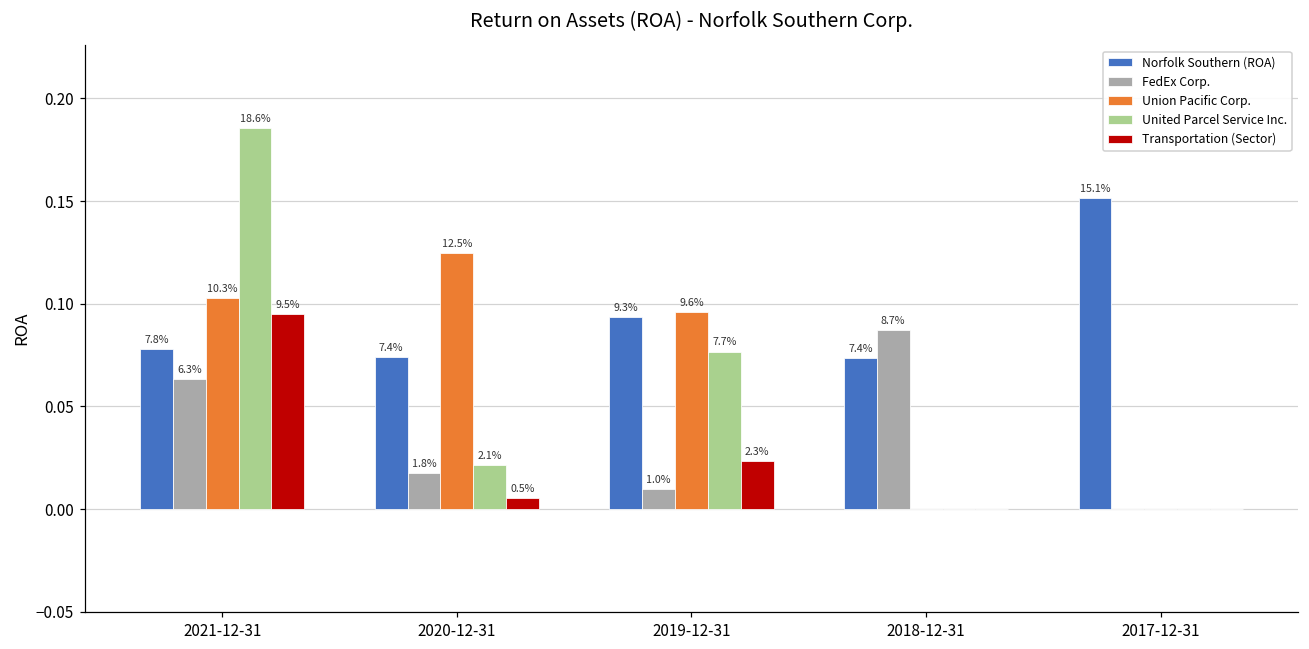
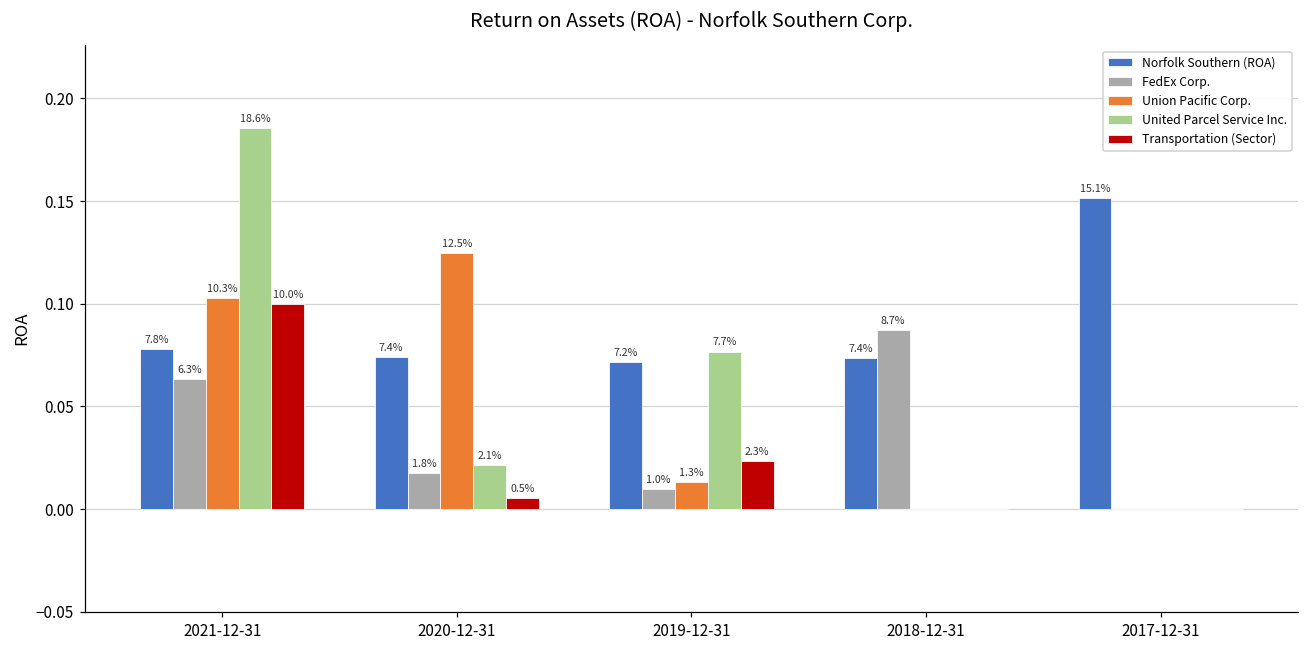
  {
    "Norfolk Southern (ROA)": {
      "2021-12-31": "7.8%",
      "2020-12-31": "7.4%",
-     "2019-12-31": "9.3%",
+     "2019-12-31": "7.2%",
      "2018-12-31": "7.4%",
      "2017-12-31": "15.1%"
    },
    "Union Pacific Corp.": {
      "2021-12-31": "10.3%",
      "2020-12-31": "12.5%",
-     "2019-12-31": "9.6%"
+     "2019-12-31": "1.3%"
    },
    "Transportation (Sector)": {
-     "2021-12-31": "9.5%",
+     "2021-12-31": "10.0%",
      "2020-12-31": "0.5%",
      "2019-12-31": "2.3%"
    }
  }
